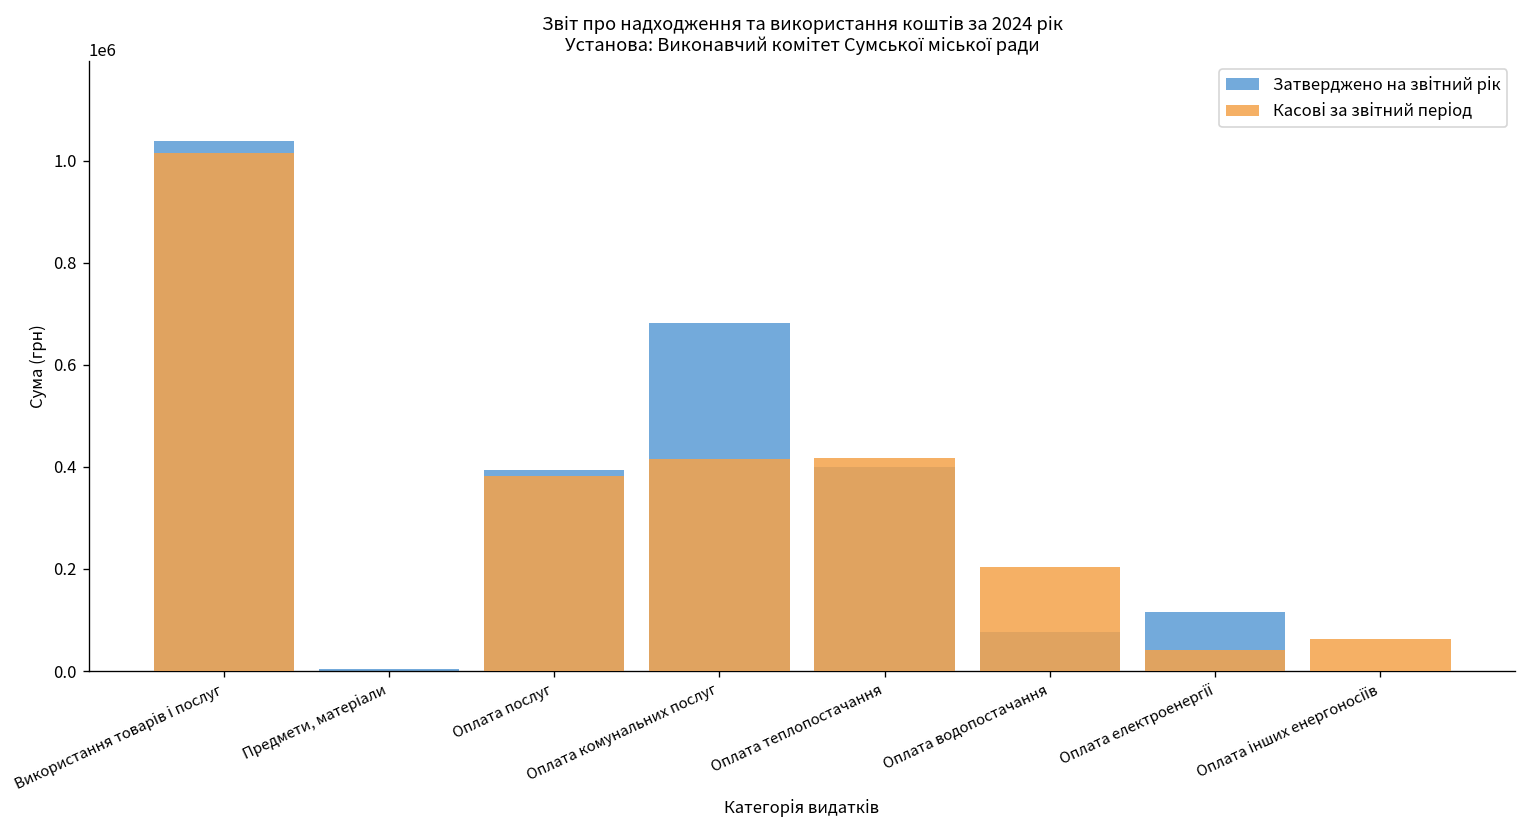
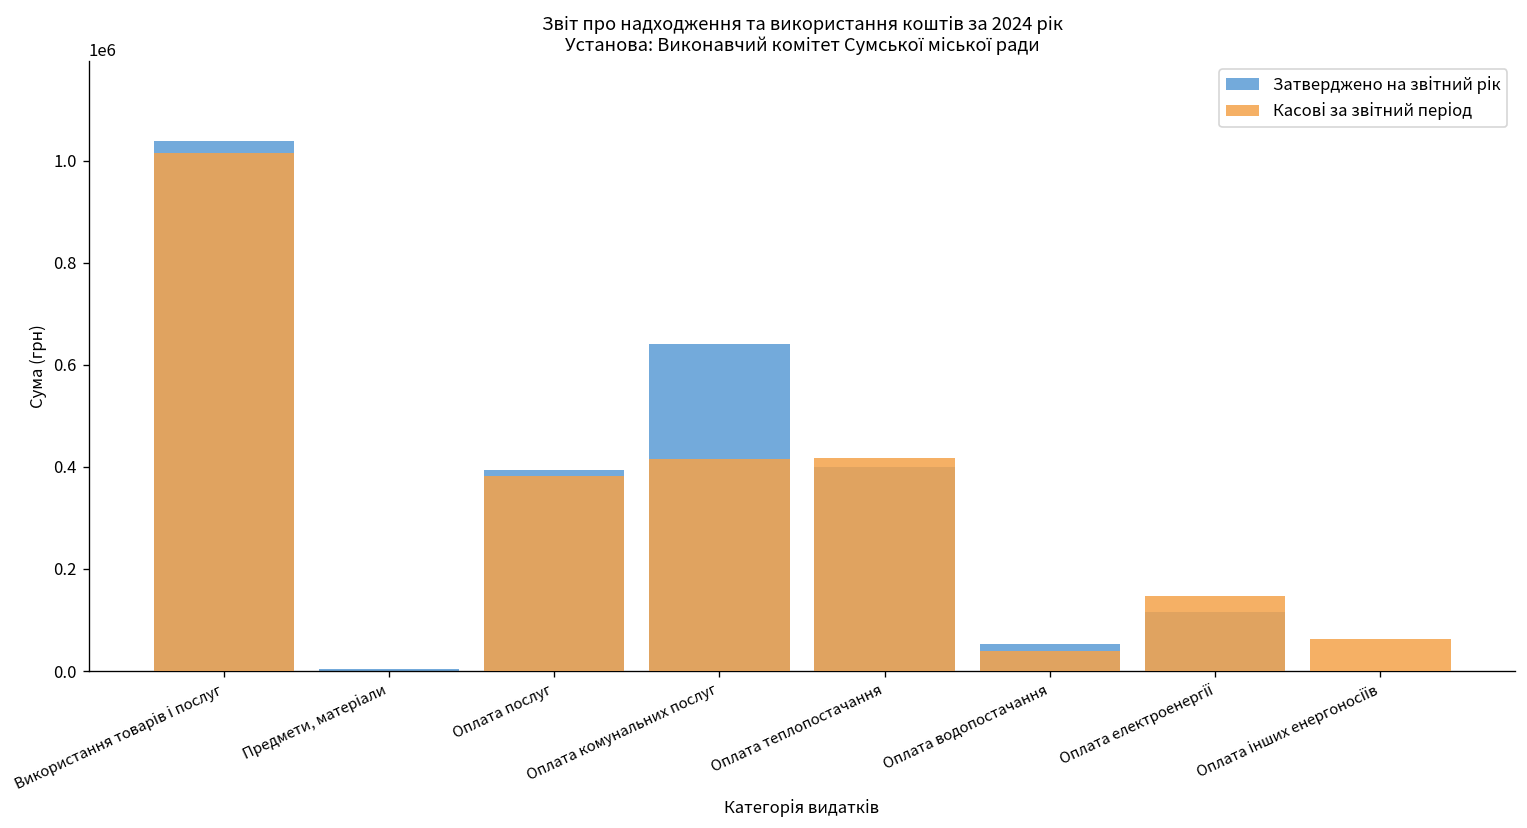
  {
    "Затверджено на звітний рік": {
      "Використання товарів і послуг": 1040000,
      "Оплата послуг": 390000,
-     "Оплата комунальних послуг": 680000,
-     "Оплата водопостачання": 80000
+     "Оплата комунальних послуг": 640000,
+     "Оплата водопостачання": 50000
    },
    "Касові за звітний період": {
      "Предмети, матеріали": 0,
      "Оплата теплопостачання": 420000,
-     "Оплата водопостачання": 200000,
-     "Оплата електроенергії": 40000,
+     "Оплата водопостачання": 40000,
+     "Оплата електроенергії": 150000,
      "Оплата інших енергоносіїв": 60000
    }
  }
